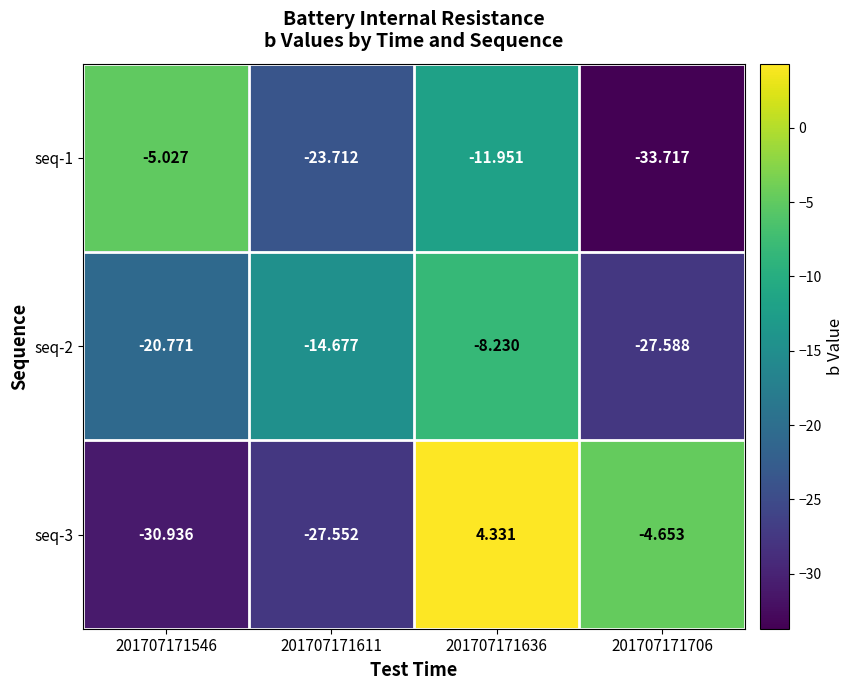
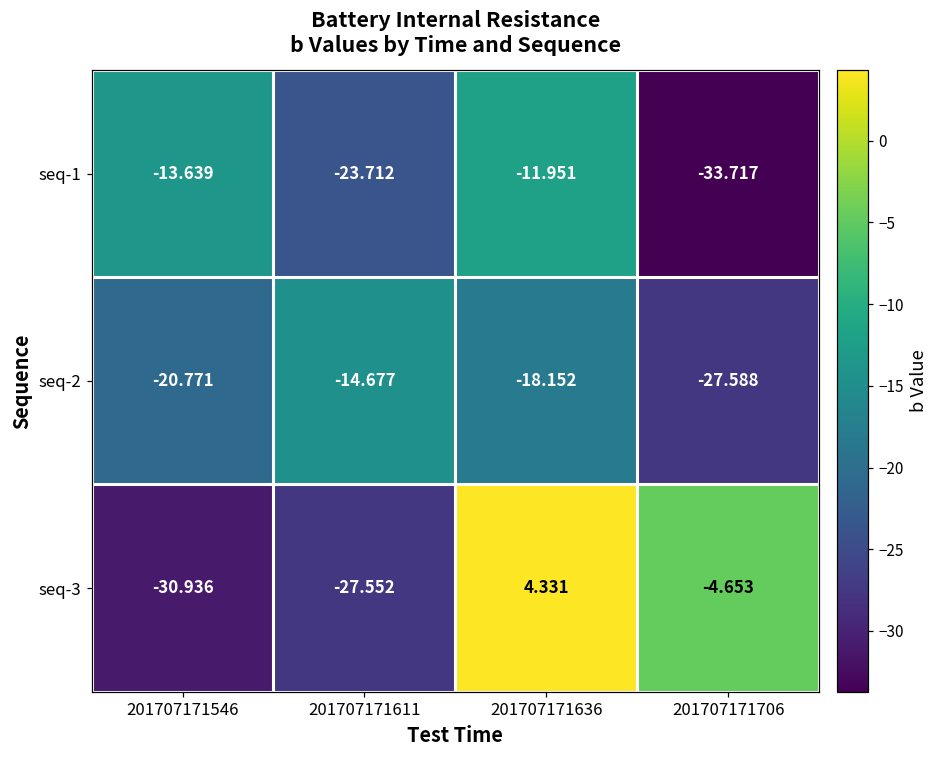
  {
    "seq-1": {
-     "201707171546": -5.027,
+     "201707171546": -13.639,
      "201707171611": -23.712,
      "201707171636": -11.951,
      "201707171706": -33.717
    },
    "seq-2": {
      "201707171546": -20.771,
      "201707171611": -14.677,
-     "201707171636": -8.230,
+     "201707171636": -18.152,
      "201707171706": -27.588
    },
    "seq-3": {
      "201707171546": -30.936,
      "201707171611": -27.552,
      "201707171636": 4.331,
      "201707171706": -4.653
    }
  }
